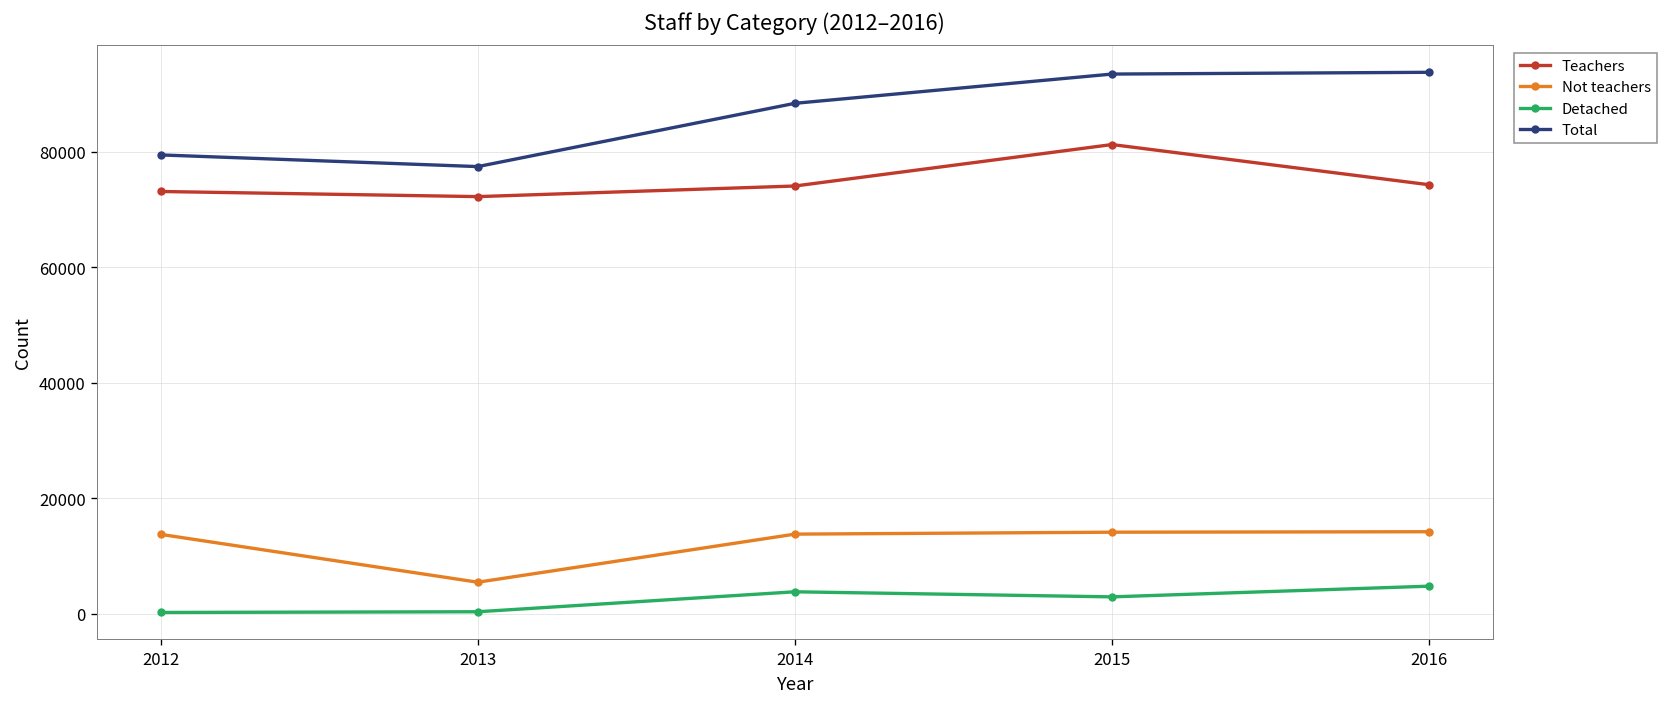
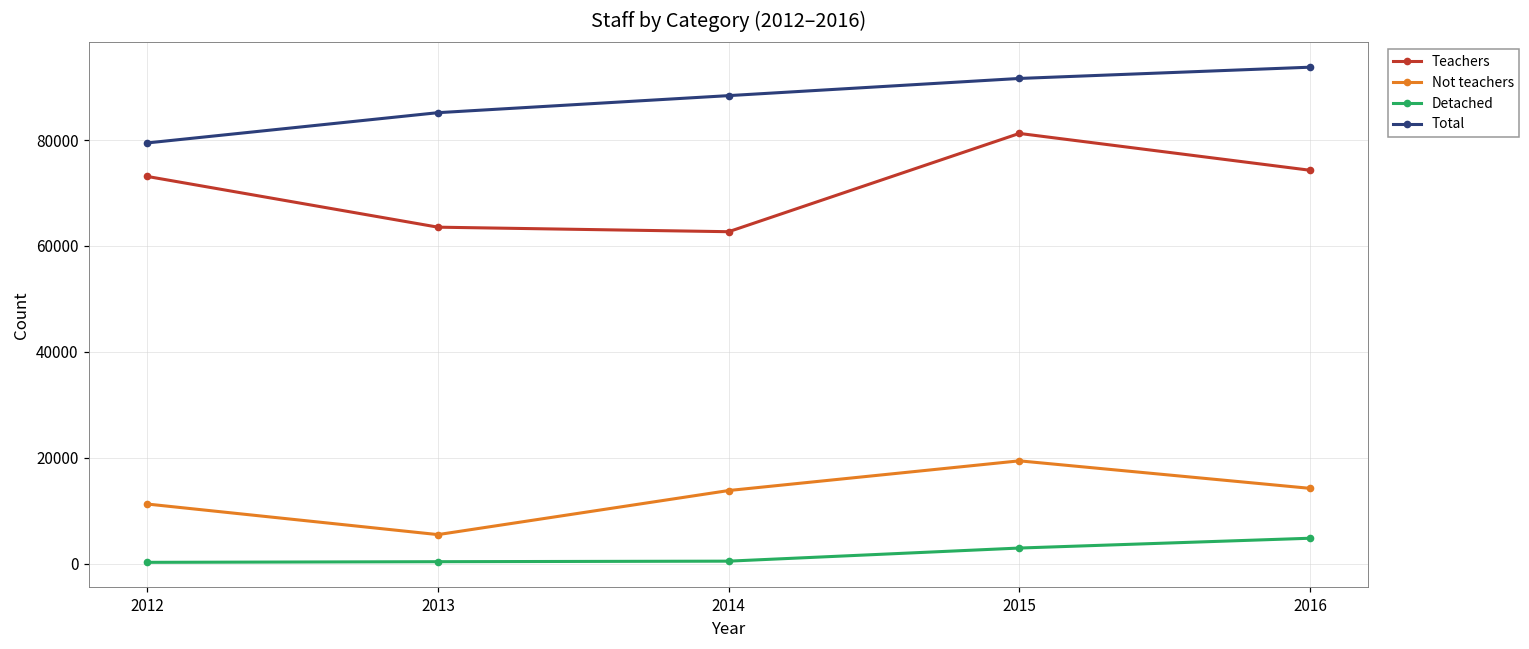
  {
    "Teachers": {
      "2012": 73000,
-     "2013": 72000,
-     "2014": 74000,
+     "2013": 64000,
+     "2014": 63000,
      "2015": 81000,
      "2016": 74000
    },
    "Not teachers": {
-     "2012": 14000,
+     "2012": 11000,
      "2013": 6000,
      "2014": 14000,
-     "2015": 14000,
+     "2015": 19000,
      "2016": 14000
    },
    "Detached": {
      "2012": 0,
      "2013": 0,
-     "2014": 4000,
+     "2014": 0,
      "2015": 3000,
      "2016": 5000
    },
    "Total": {
      "2012": 79000,
-     "2013": 77000,
+     "2013": 85000,
      "2014": 88000,
-     "2015": 93000,
+     "2015": 92000,
      "2016": 94000
    }
  }
